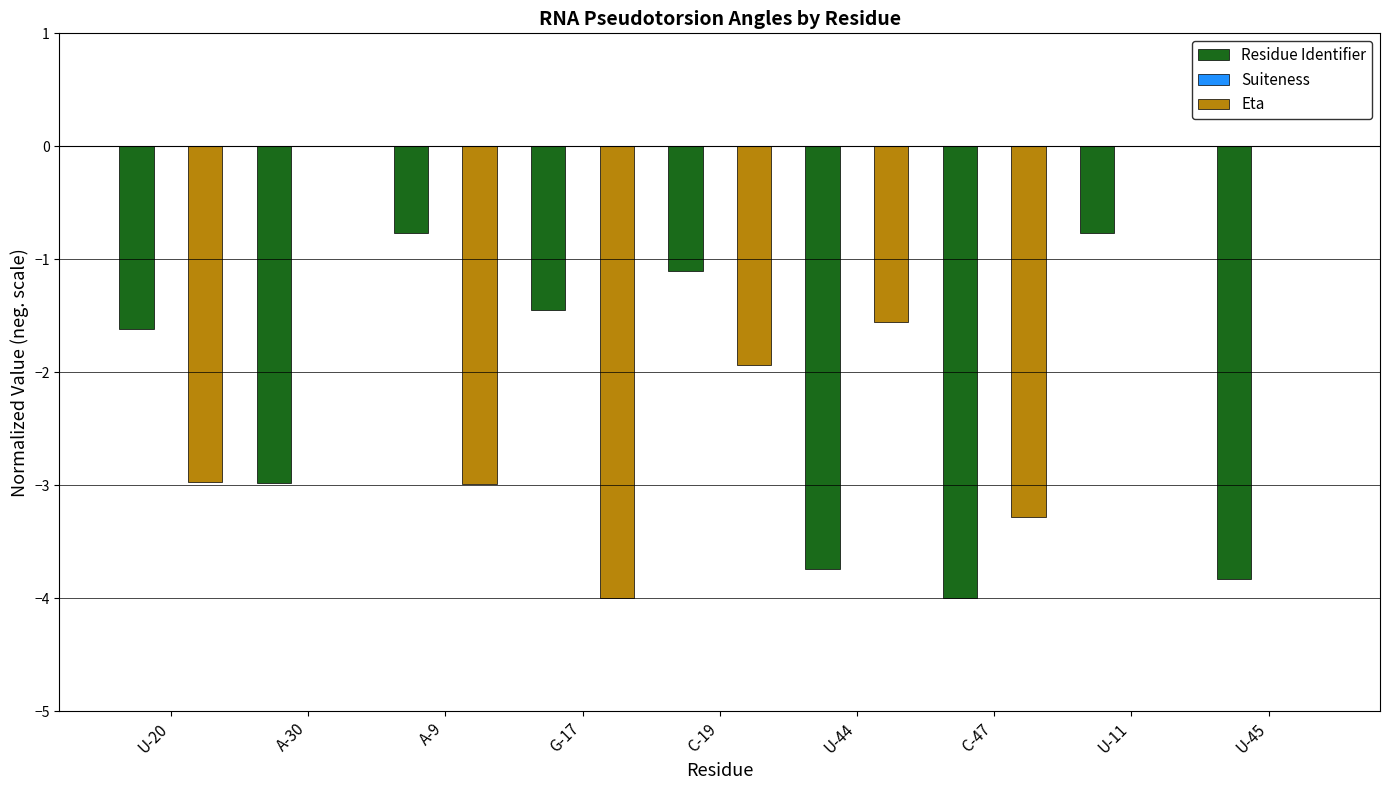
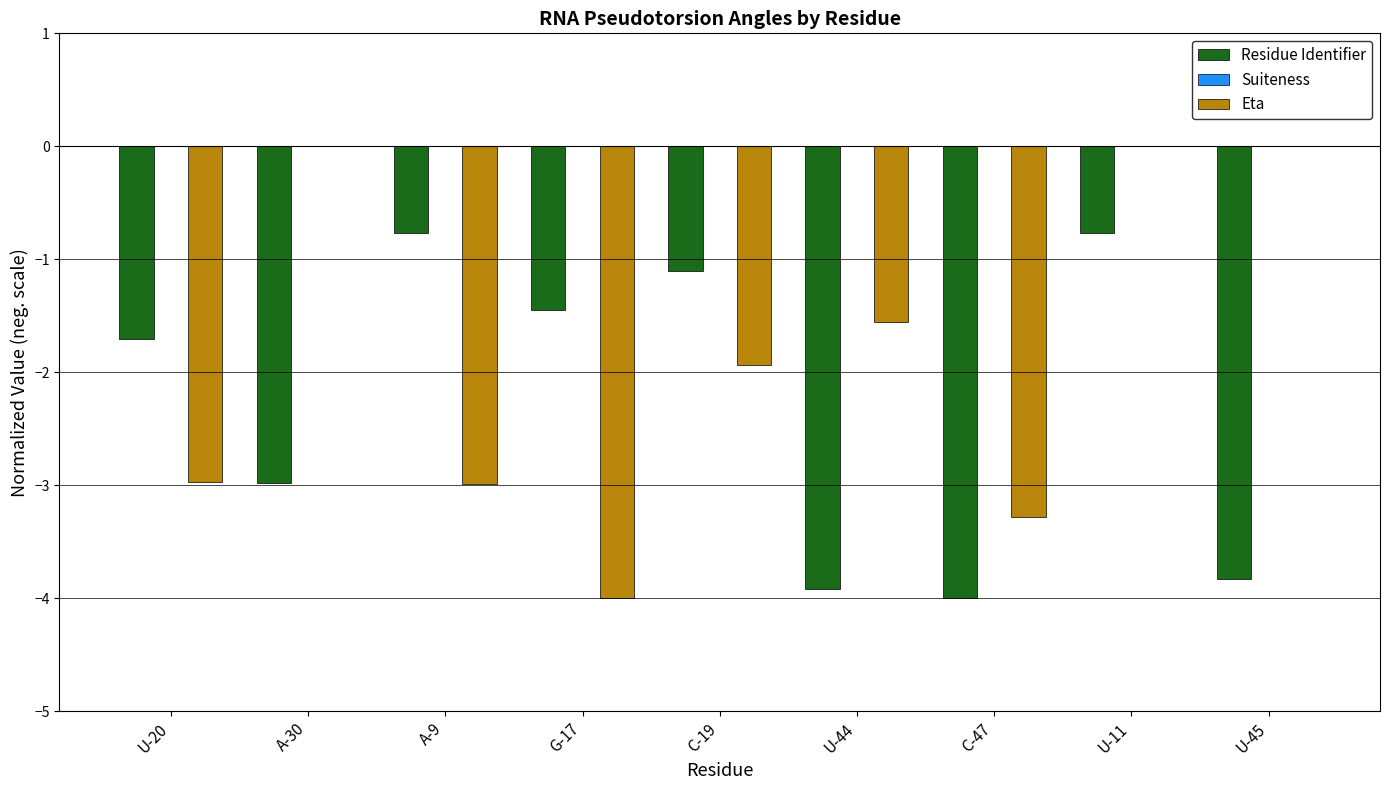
  {
    "Residue Identifier": {
-     "U-20": -1.62,
+     "U-20": -1.70,
      "A-30": -2.98,
      "A-9": -0.77,
      "G-17": -1.45,
      "C-19": -1.11,
-     "U-44": -3.74,
+     "U-44": -3.91,
      "C-47": -4.00,
      "U-11": -0.77,
      "U-45": -3.83
    },
    "Suiteness": {
      "U-20": 0.00,
      "A-30": 0.00,
      "A-9": 0.00,
      "G-17": 0.00,
      "C-19": 0.00,
      "U-44": 0.00,
      "C-47": 0.00,
      "U-11": 0.00,
      "U-45": 0.00
    },
    "Eta": {
      "U-20": -2.98,
      "A-30": 0.00,
      "A-9": -2.99,
      "G-17": -4.00,
      "C-19": -1.94,
      "U-44": -1.56,
      "C-47": -3.28,
      "U-11": 0.00,
      "U-45": 0.00
    }
  }
